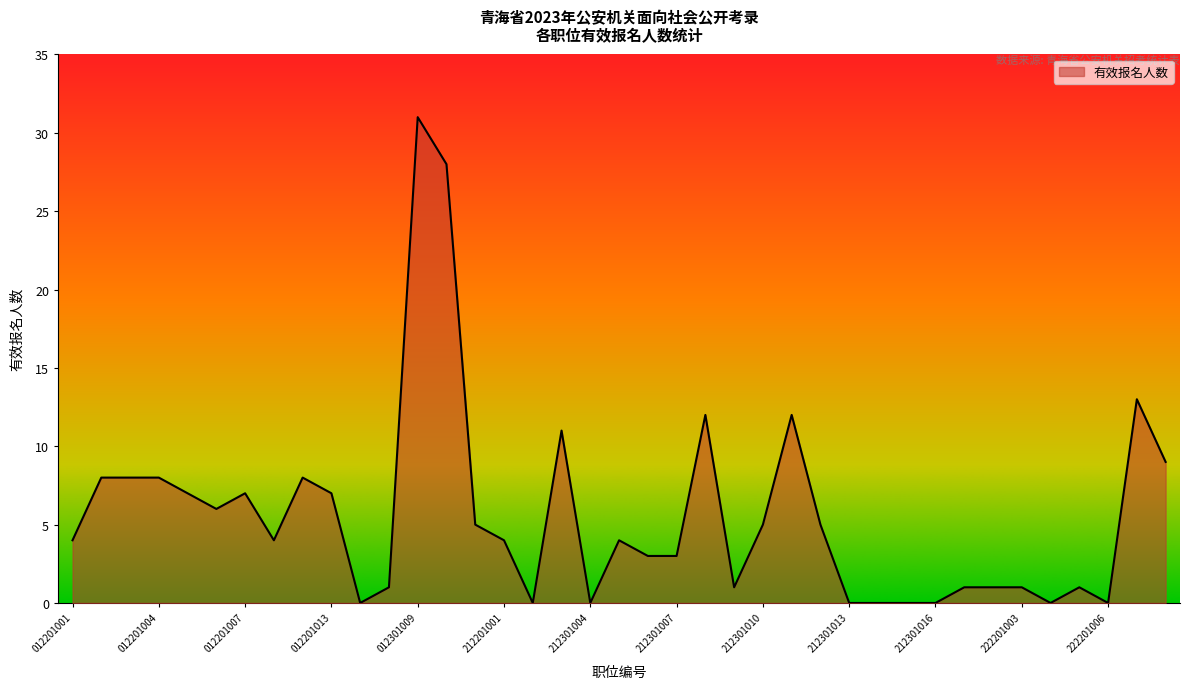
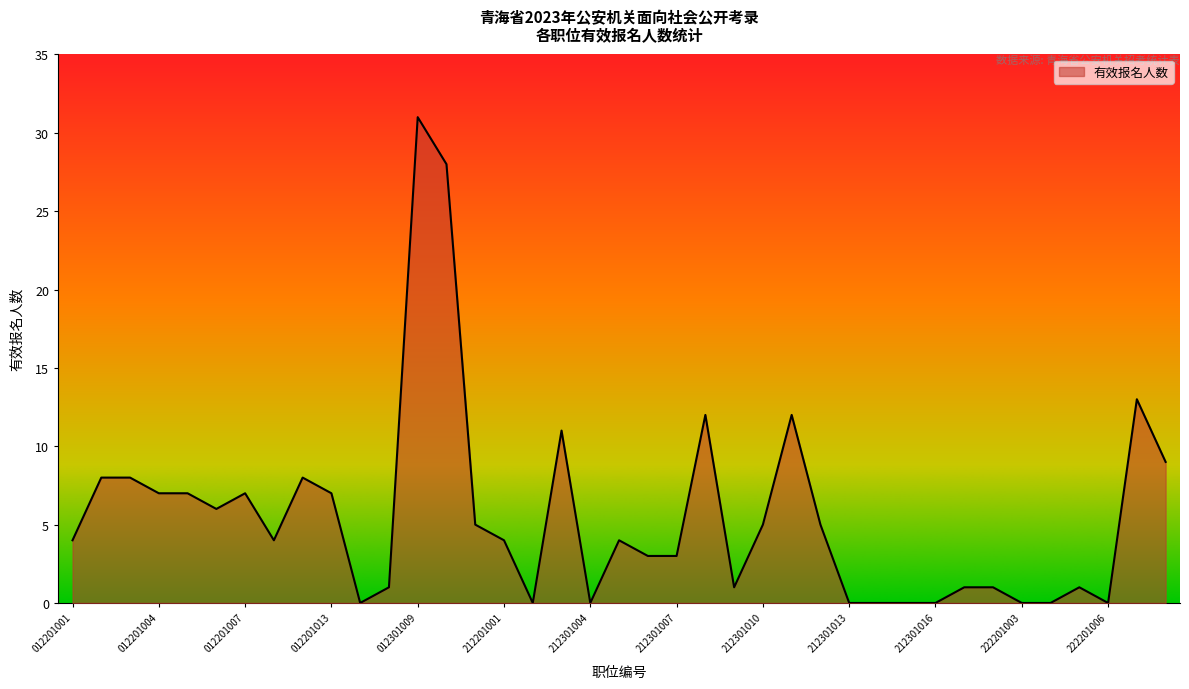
  {
    "012201001": 4,
-   "012201004": 8,
+   "012201004": 7,
    "012201007": 7,
    "012201013": 7,
    "012301009": 31,
    "212201001": 4,
    "212301004": 0,
    "212301007": 3,
    "212301010": 5,
    "212301013": 0,
    "212301016": 0,
-   "222201003": 1,
+   "222201003": 0,
    "222201006": 0
  }
